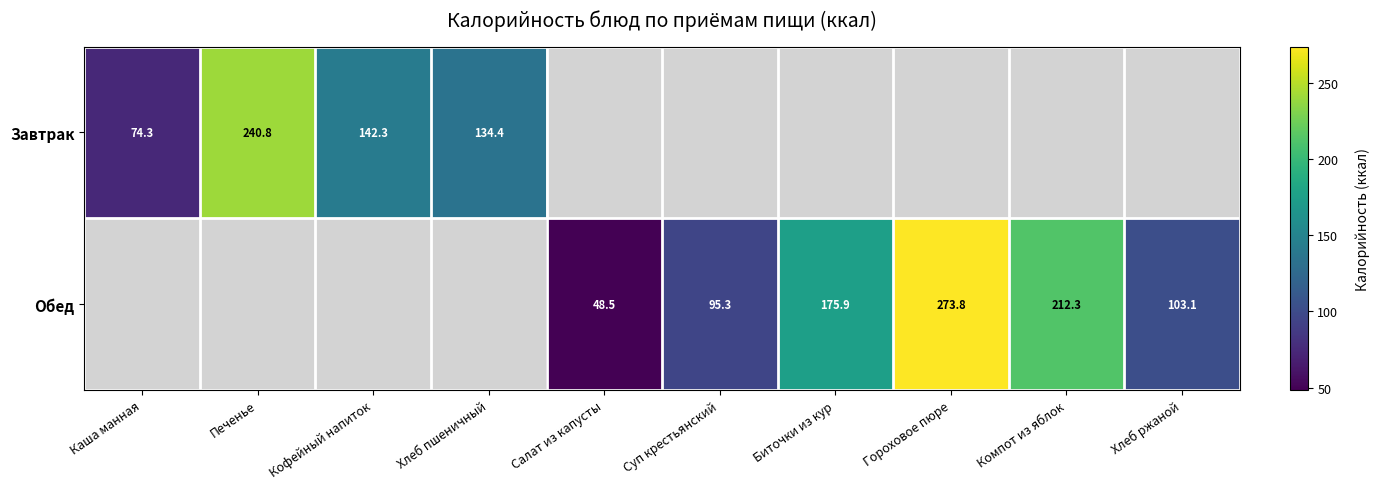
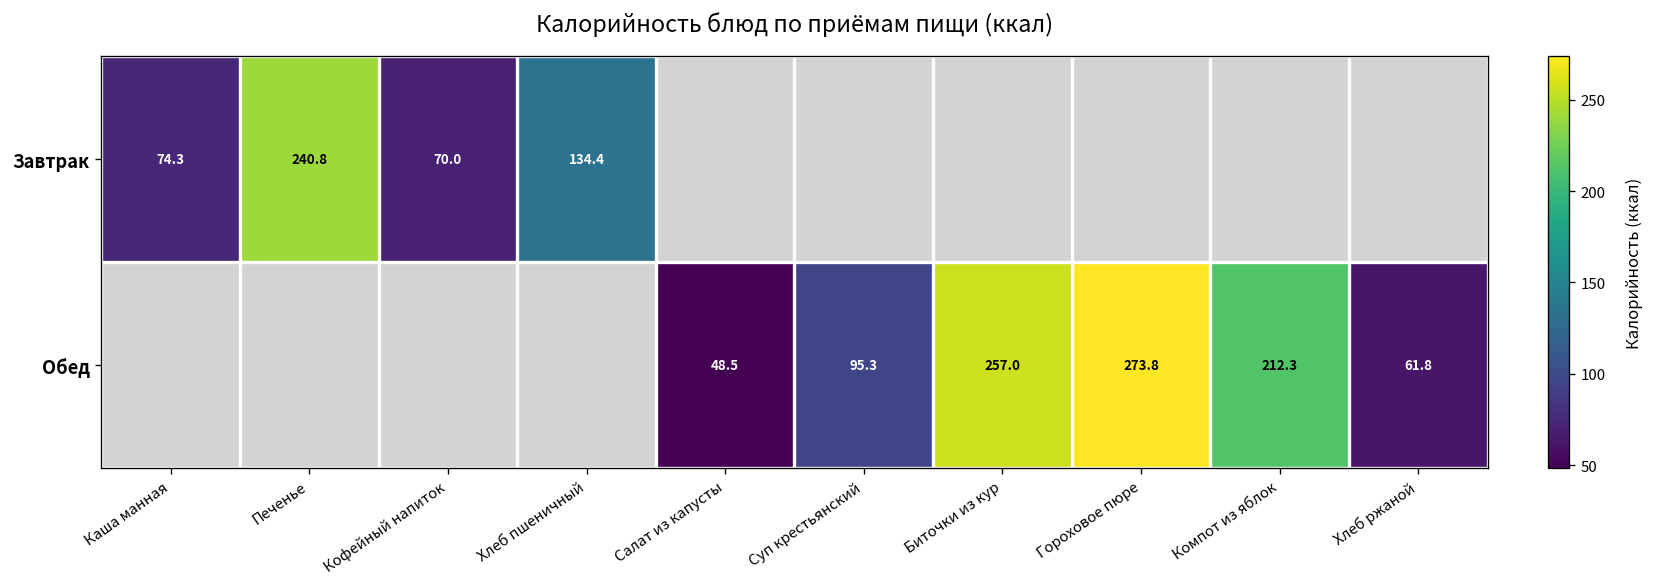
  {
    "Завтрак": {
      "Каша манная": 74.3,
      "Печенье": 240.8,
-     "Кофейный напиток": 142.3,
+     "Кофейный напиток": 70.0,
      "Хлеб пшеничный": 134.4
    },
    "Обед": {
      "Салат из капусты": 48.5,
      "Суп крестьянский": 95.3,
-     "Биточки из кур": 175.9,
+     "Биточки из кур": 257.0,
      "Гороховое пюре": 273.8,
      "Компот из яблок": 212.3,
-     "Хлеб ржаной": 103.1
+     "Хлеб ржаной": 61.8
    }
  }
